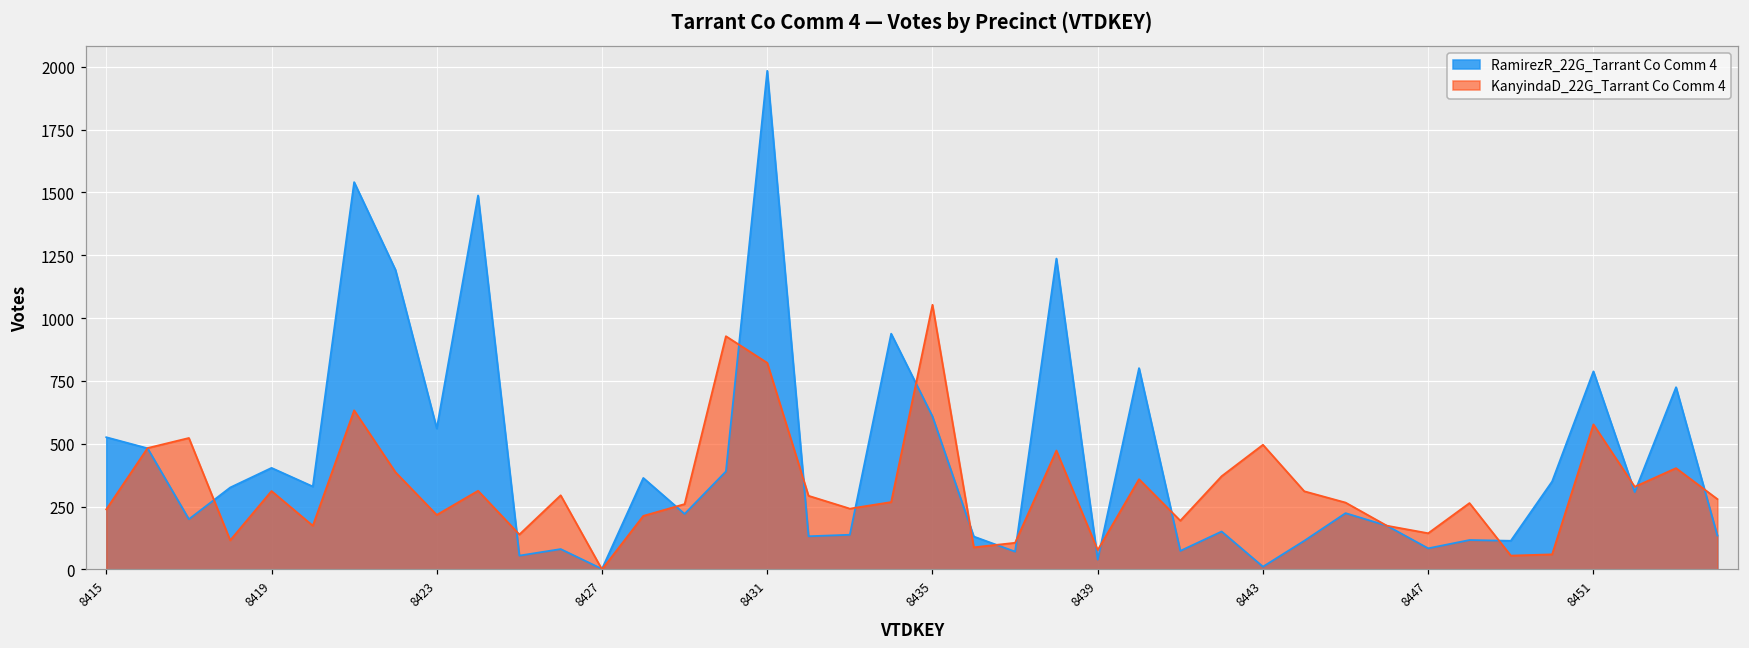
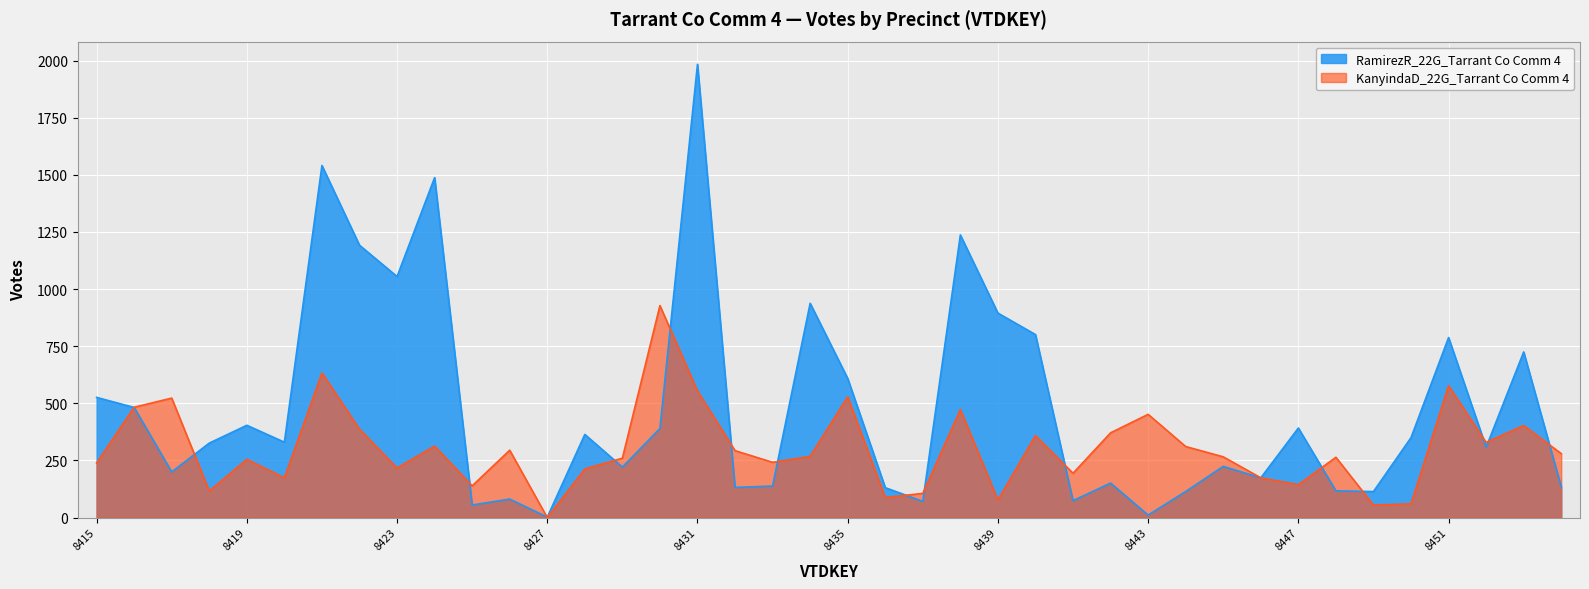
  {
    "RamirezR_22G_Tarrant Co Comm 4": {
      "8415": 530,
      "8419": 400,
-     "8423": 560,
+     "8423": 1060,
      "8431": 1980,
      "8435": 610,
-     "8439": 40,
+     "8439": 900,
      "8443": 10,
-     "8447": 80,
+     "8447": 390,
      "8451": 790
    },
    "KanyindaD_22G_Tarrant Co Comm 4": {
      "8415": 240,
-     "8419": 310,
+     "8419": 260,
      "8423": 220,
-     "8431": 820,
-     "8435": 1050,
+     "8431": 550,
+     "8435": 530,
      "8439": 80,
-     "8443": 500,
+     "8443": 450,
      "8447": 140,
      "8451": 580
    }
  }
